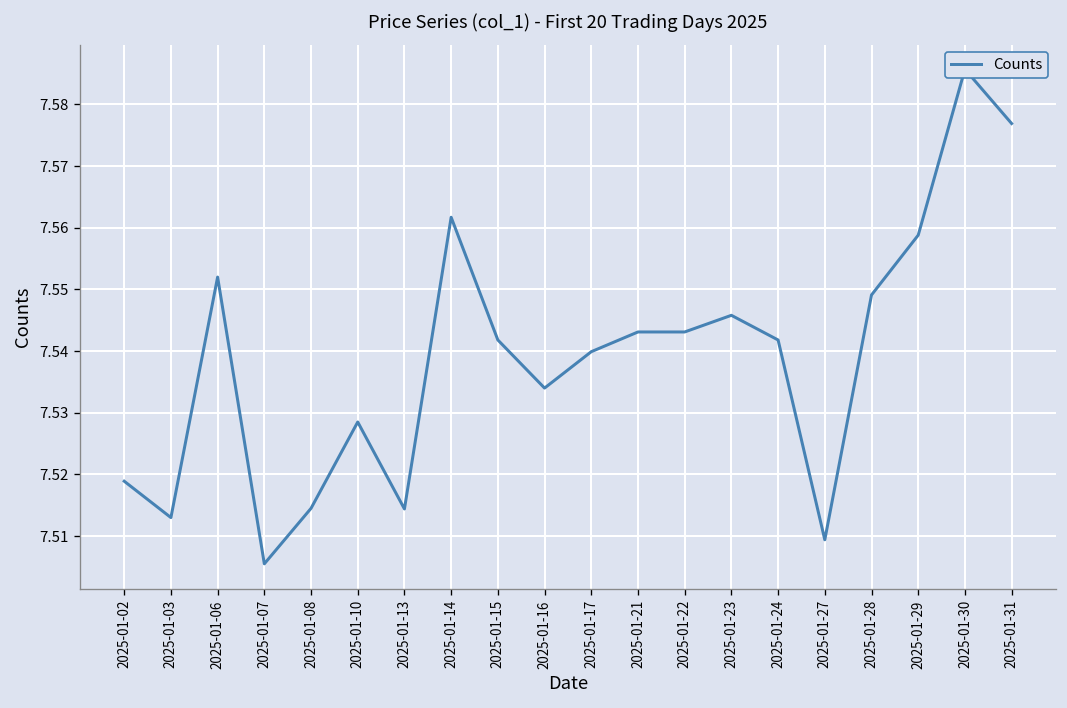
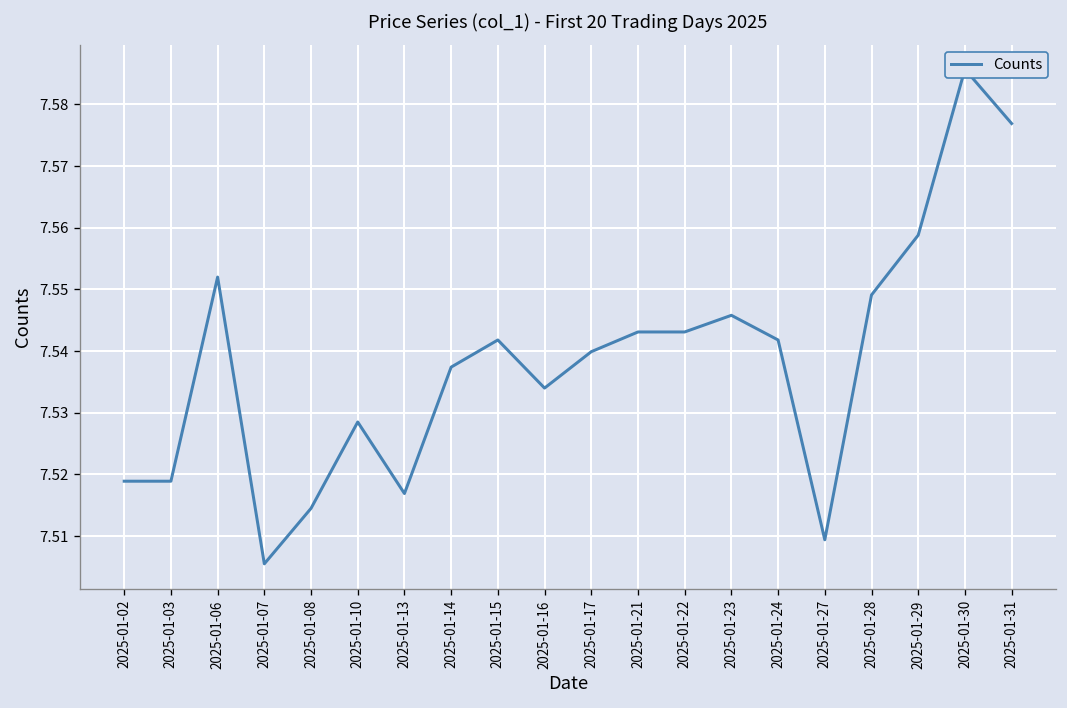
  {
    "2025-01-02": 7.519,
-   "2025-01-03": 7.513,
+   "2025-01-03": 7.519,
    "2025-01-06": 7.552,
    "2025-01-07": 7.506,
    "2025-01-08": 7.515,
    "2025-01-10": 7.529,
-   "2025-01-13": 7.514,
-   "2025-01-14": 7.562,
+   "2025-01-13": 7.517,
+   "2025-01-14": 7.537,
    "2025-01-15": 7.542,
    "2025-01-16": 7.534,
    "2025-01-17": 7.540,
    "2025-01-21": 7.543,
    "2025-01-22": 7.543,
    "2025-01-23": 7.546,
    "2025-01-24": 7.542,
    "2025-01-27": 7.509,
    "2025-01-28": 7.549,
    "2025-01-29": 7.559,
    "2025-01-31": 7.577
  }
